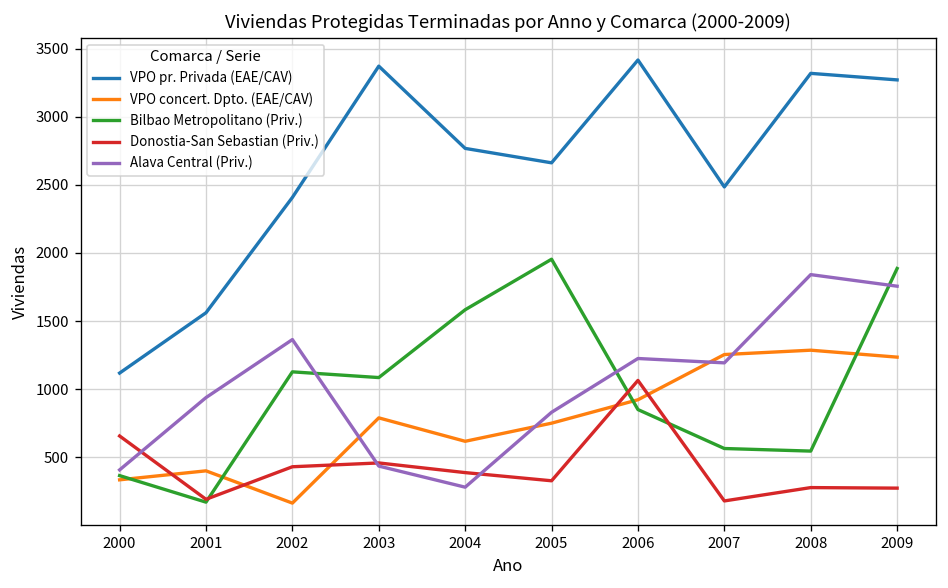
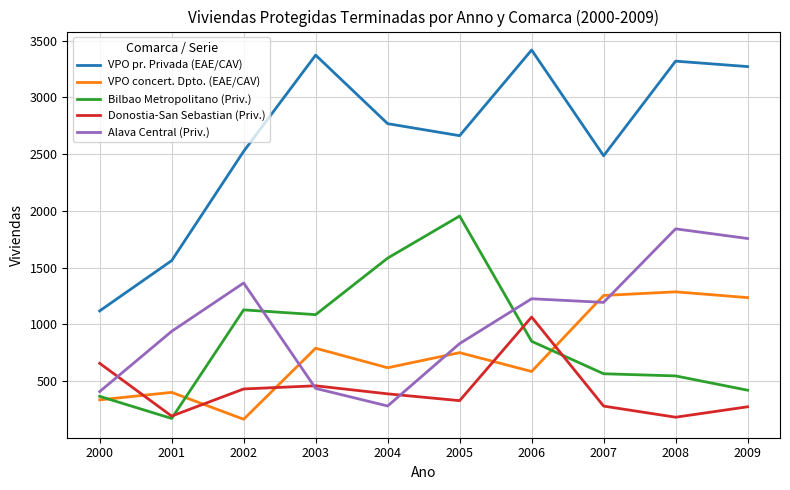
  {
    "VPO pr. Privada (EAE/CAV)": {
      "2000": 1120,
      "2001": 1560,
-     "2002": 2410,
+     "2002": 2520,
      "2003": 3370,
      "2004": 2770,
      "2005": 2660,
      "2006": 3420,
      "2007": 2490,
      "2008": 3320,
      "2009": 3270
    },
    "VPO concert. Dpto. (EAE/CAV)": {
      "2000": 330,
      "2001": 400,
      "2002": 160,
      "2003": 790,
      "2004": 620,
      "2005": 750,
-     "2006": 920,
+     "2006": 580,
      "2007": 1250,
      "2008": 1290,
      "2009": 1240
    },
    "Bilbao Metropolitano (Priv.)": {
      "2000": 370,
      "2002": 1130,
      "2003": 1090,
      "2004": 1580,
      "2005": 1950,
      "2006": 850,
      "2007": 560,
      "2008": 550,
-     "2009": 1890
+     "2009": 420
    },
    "Donostia-San Sebastian (Priv.)": {
      "2000": 660,
      "2002": 430,
      "2003": 460,
      "2004": 390,
      "2005": 330,
      "2006": 1060,
-     "2007": 180,
-     "2008": 280,
+     "2007": 280,
+     "2008": 180,
      "2009": 270
    },
    "Alava Central (Priv.)": {
      "2000": 410,
      "2001": 940,
      "2002": 1360,
      "2003": 440,
      "2004": 280,
      "2005": 830,
      "2006": 1230,
      "2007": 1190,
      "2008": 1840,
      "2009": 1760
    }
  }
